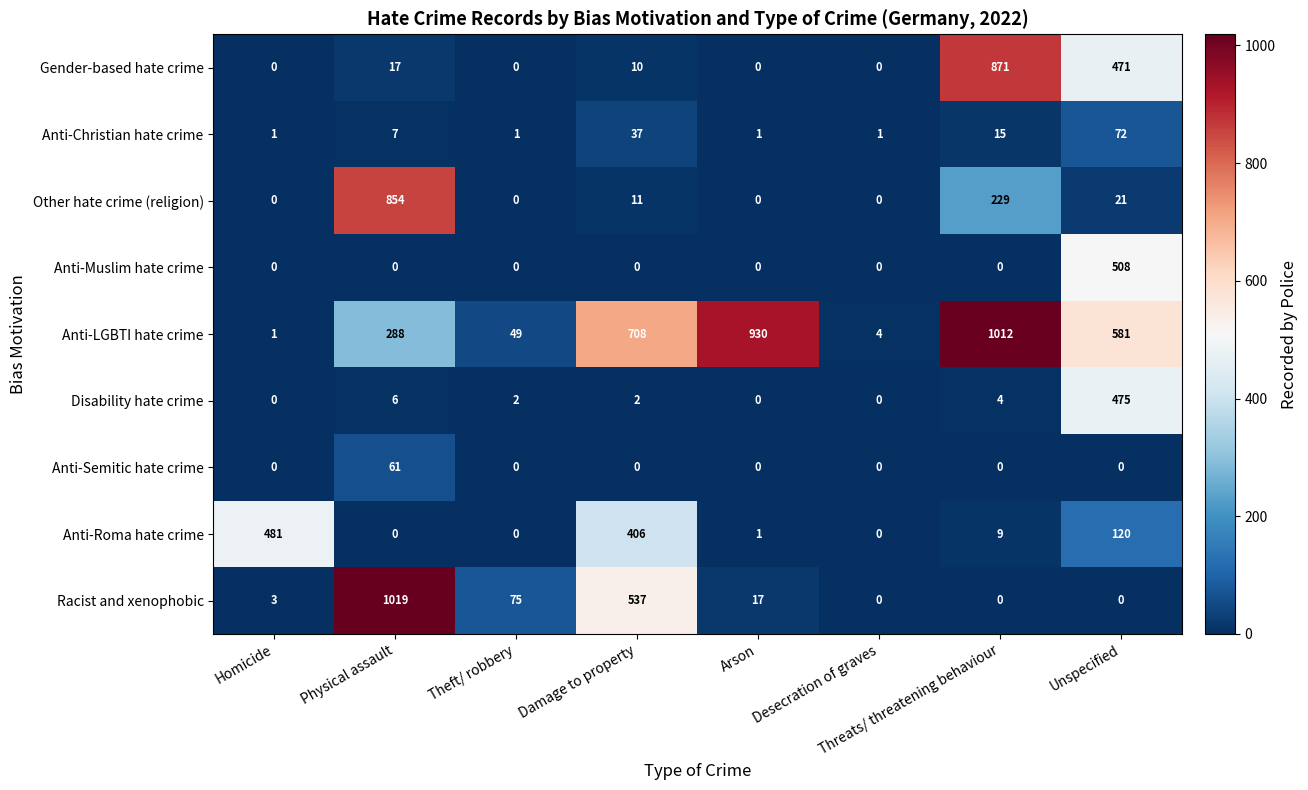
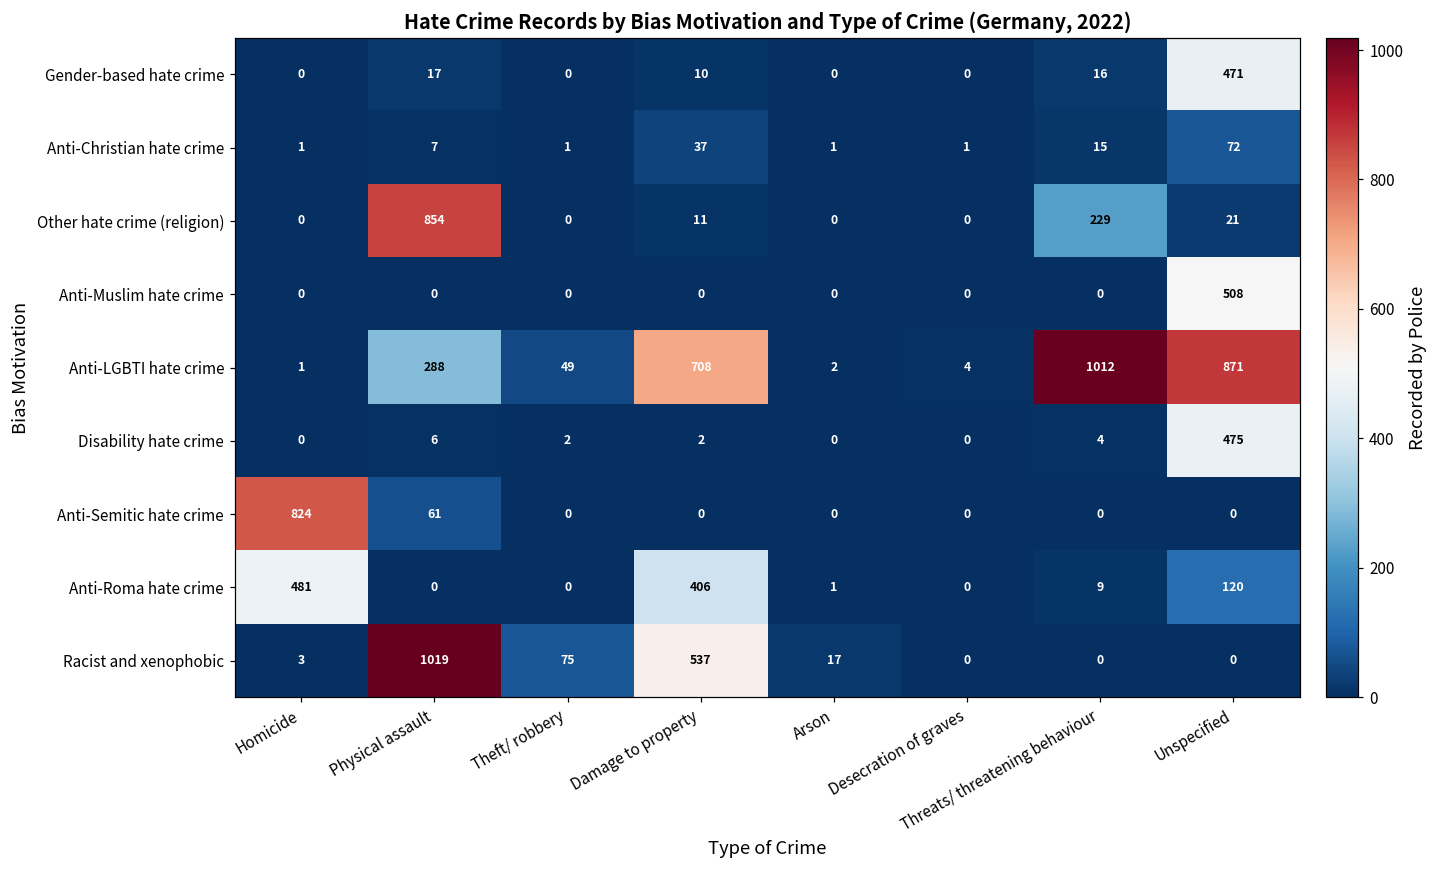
  {
    "Gender-based hate crime": {
      "Homicide": 0,
      "Physical assault": 17,
      "Theft/ robbery": 0,
      "Damage to property": 10,
      "Arson": 0,
      "Desecration of graves": 0,
-     "Threats/ threatening behaviour": 871,
+     "Threats/ threatening behaviour": 16,
      "Unspecified": 471
    },
    "Anti-Christian hate crime": {
      "Homicide": 1,
      "Physical assault": 7,
      "Theft/ robbery": 1,
      "Damage to property": 37,
      "Arson": 1,
      "Desecration of graves": 1,
      "Threats/ threatening behaviour": 15,
      "Unspecified": 72
    },
    "Other hate crime (religion)": {
      "Homicide": 0,
      "Physical assault": 854,
      "Theft/ robbery": 0,
      "Damage to property": 11,
      "Arson": 0,
      "Desecration of graves": 0,
      "Threats/ threatening behaviour": 229,
      "Unspecified": 21
    },
    "Anti-Muslim hate crime": {
      "Homicide": 0,
      "Physical assault": 0,
      "Theft/ robbery": 0,
      "Damage to property": 0,
      "Arson": 0,
      "Desecration of graves": 0,
      "Threats/ threatening behaviour": 0,
      "Unspecified": 508
    },
    "Anti-LGBTI hate crime": {
      "Homicide": 1,
      "Physical assault": 288,
      "Theft/ robbery": 49,
      "Damage to property": 708,
-     "Arson": 930,
+     "Arson": 2,
      "Desecration of graves": 4,
      "Threats/ threatening behaviour": 1012,
-     "Unspecified": 581
+     "Unspecified": 871
    },
    "Disability hate crime": {
      "Homicide": 0,
      "Physical assault": 6,
      "Theft/ robbery": 2,
      "Damage to property": 2,
      "Arson": 0,
      "Desecration of graves": 0,
      "Threats/ threatening behaviour": 4,
      "Unspecified": 475
    },
    "Anti-Semitic hate crime": {
-     "Homicide": 0,
+     "Homicide": 824,
      "Physical assault": 61,
      "Theft/ robbery": 0,
      "Damage to property": 0,
      "Arson": 0,
      "Desecration of graves": 0,
      "Threats/ threatening behaviour": 0,
      "Unspecified": 0
    },
    "Anti-Roma hate crime": {
      "Homicide": 481,
      "Physical assault": 0,
      "Theft/ robbery": 0,
      "Damage to property": 406,
      "Arson": 1,
      "Desecration of graves": 0,
      "Threats/ threatening behaviour": 9,
      "Unspecified": 120
    },
    "Racist and xenophobic": {
      "Homicide": 3,
      "Physical assault": 1019,
      "Theft/ robbery": 75,
      "Damage to property": 537,
      "Arson": 17,
      "Desecration of graves": 0,
      "Threats/ threatening behaviour": 0,
      "Unspecified": 0
    }
  }
